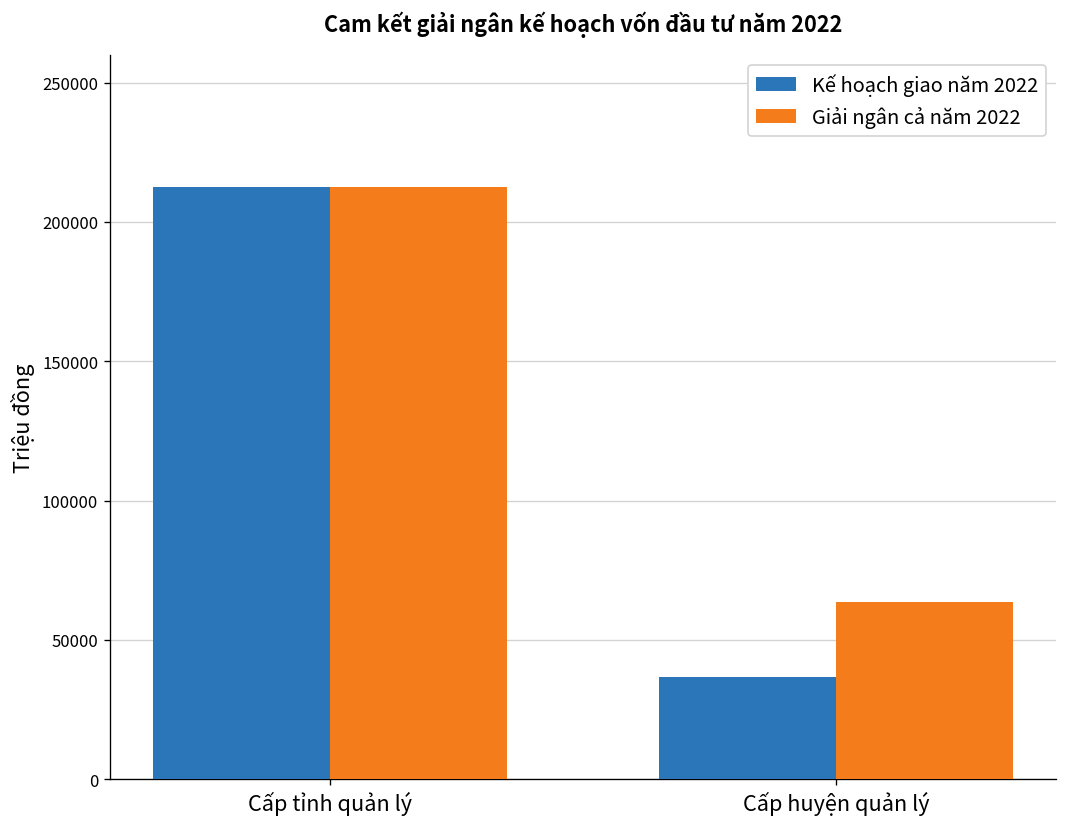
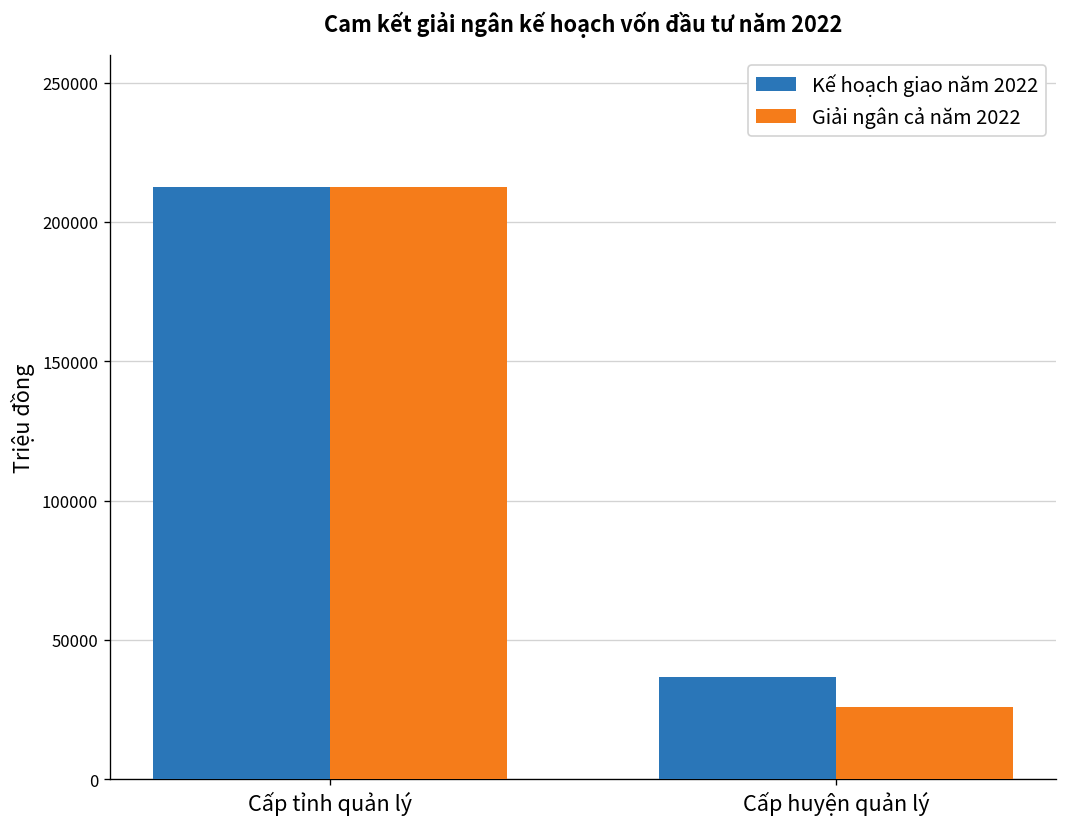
  {
    "Kế hoạch giao năm 2022": {
      "Cấp tỉnh quản lý": 213000,
      "Cấp huyện quản lý": 37000
    },
    "Giải ngân cả năm 2022": {
      "Cấp tỉnh quản lý": 213000,
-     "Cấp huyện quản lý": 64000
+     "Cấp huyện quản lý": 26000
    }
  }
